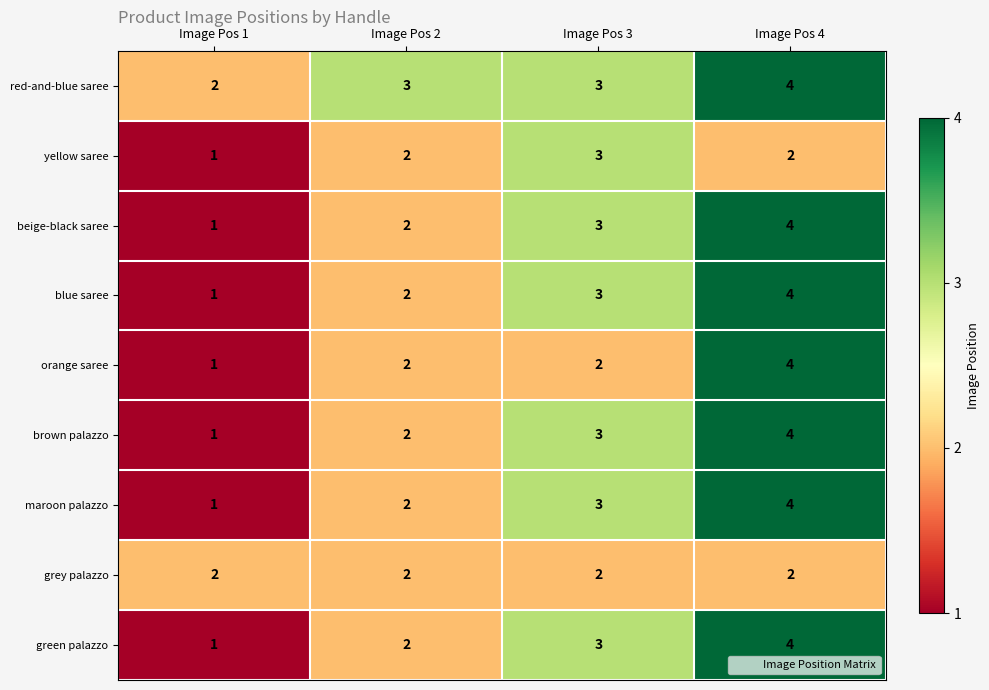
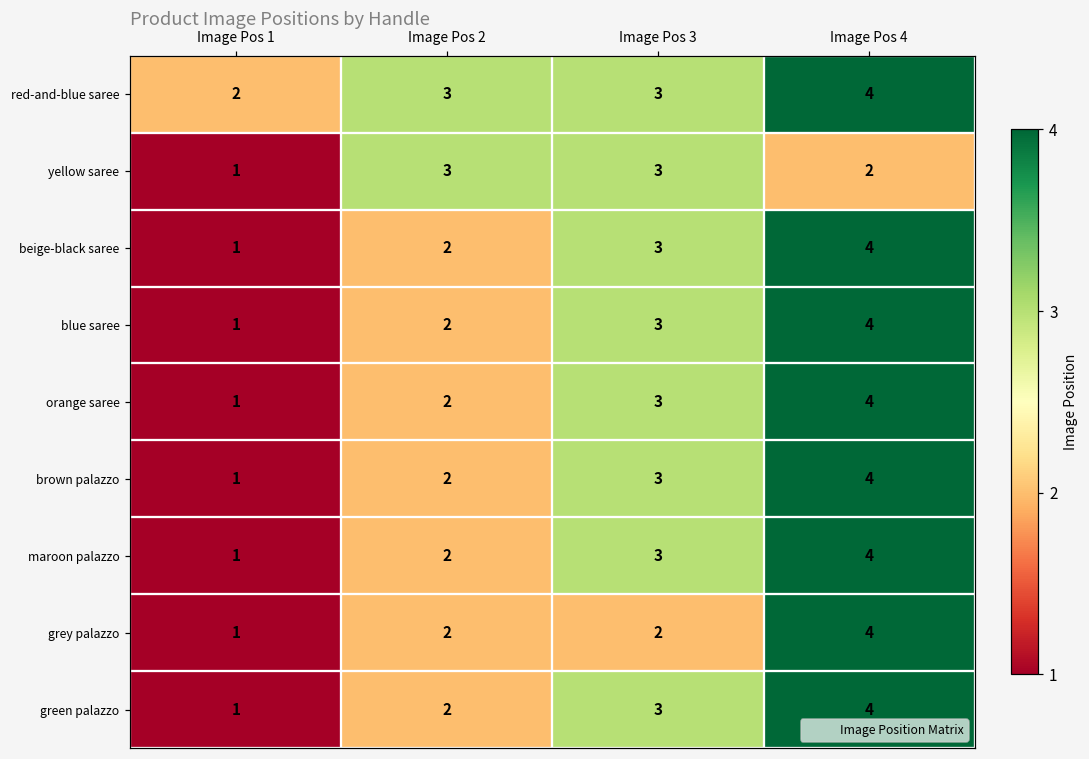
  {
    "red-and-blue saree": {
      "Image Pos 1": 2,
      "Image Pos 2": 3,
      "Image Pos 3": 3,
      "Image Pos 4": 4
    },
    "yellow saree": {
      "Image Pos 1": 1,
-     "Image Pos 2": 2,
+     "Image Pos 2": 3,
      "Image Pos 3": 3,
      "Image Pos 4": 2
    },
    "beige-black saree": {
      "Image Pos 1": 1,
      "Image Pos 2": 2,
      "Image Pos 3": 3,
      "Image Pos 4": 4
    },
    "blue saree": {
      "Image Pos 1": 1,
      "Image Pos 2": 2,
      "Image Pos 3": 3,
      "Image Pos 4": 4
    },
    "orange saree": {
      "Image Pos 1": 1,
      "Image Pos 2": 2,
-     "Image Pos 3": 2,
+     "Image Pos 3": 3,
      "Image Pos 4": 4
    },
    "brown palazzo": {
      "Image Pos 1": 1,
      "Image Pos 2": 2,
      "Image Pos 3": 3,
      "Image Pos 4": 4
    },
    "maroon palazzo": {
      "Image Pos 1": 1,
      "Image Pos 2": 2,
      "Image Pos 3": 3,
      "Image Pos 4": 4
    },
    "grey palazzo": {
-     "Image Pos 1": 2,
+     "Image Pos 1": 1,
      "Image Pos 2": 2,
      "Image Pos 3": 2,
-     "Image Pos 4": 2
+     "Image Pos 4": 4
    },
    "green palazzo": {
      "Image Pos 1": 1,
      "Image Pos 2": 2,
      "Image Pos 3": 3,
      "Image Pos 4": 4
    }
  }
